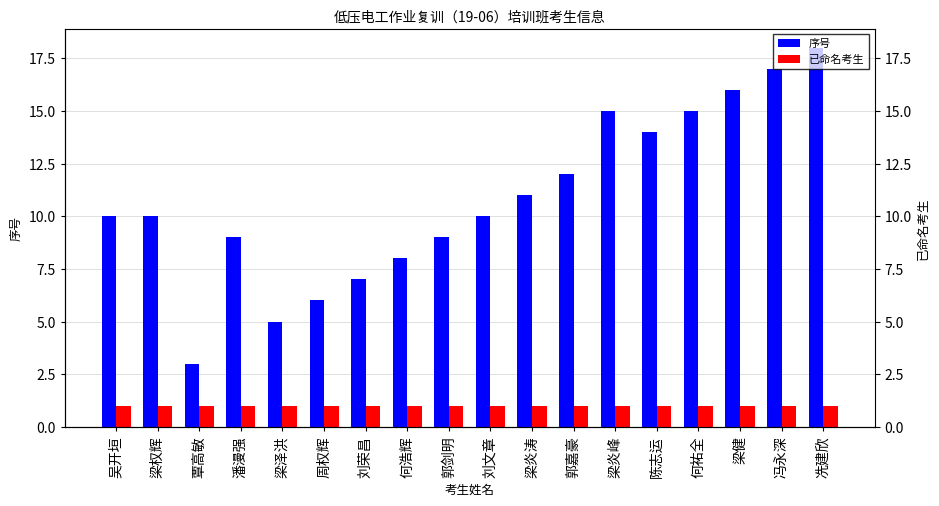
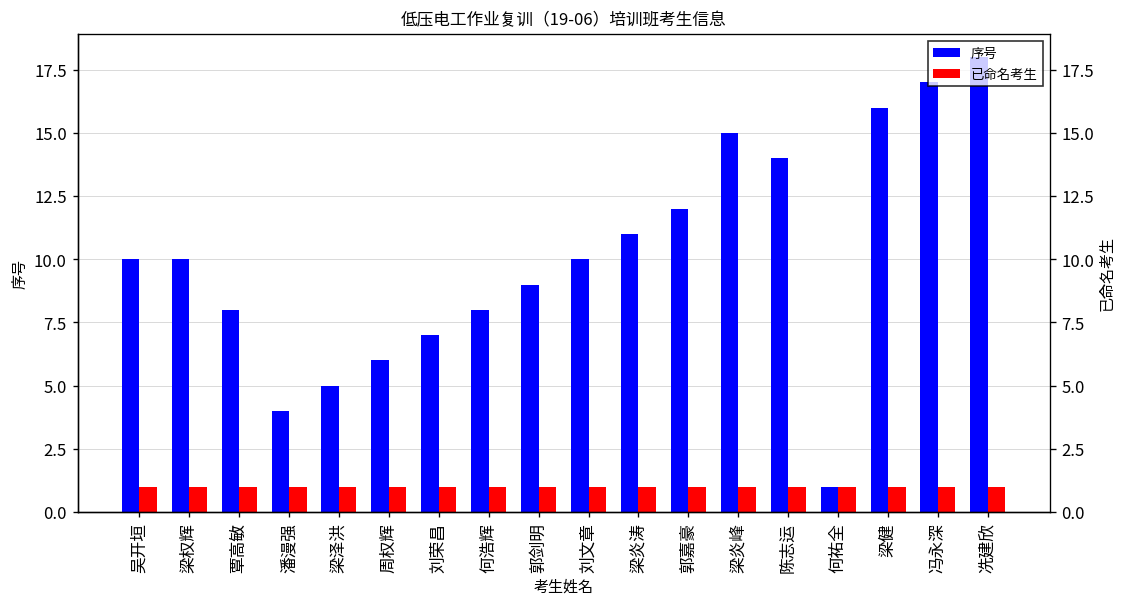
  {
    "序号": {
      "吴开垣": 10,
      "梁权辉": 10,
-     "覃高敏": 3,
-     "潘漫强": 9,
+     "覃高敏": 8,
+     "潘漫强": 4,
      "梁泽洪": 5,
      "周权辉": 6,
      "刘荣昌": 7,
      "何浩辉": 8,
      "郭剑明": 9,
      "刘文章": 10,
      "梁炎涛": 11,
      "郭嘉豪": 12,
      "梁炎峰": 15,
      "陈志运": 14,
-     "何祐全": 15,
+     "何祐全": 1,
      "梁健": 16
    },
    "已命名考生": {
      "吴开垣": 1,
      "梁权辉": 1,
      "覃高敏": 1,
      "潘漫强": 1,
      "梁泽洪": 1,
      "周权辉": 1,
      "刘荣昌": 1,
      "何浩辉": 1,
      "郭剑明": 1,
      "刘文章": 1,
      "梁炎涛": 1,
      "郭嘉豪": 1,
      "梁炎峰": 1,
      "陈志运": 1,
      "何祐全": 1,
      "梁健": 1,
      "冯永深": 1,
      "冼建欣": 1
    }
  }
